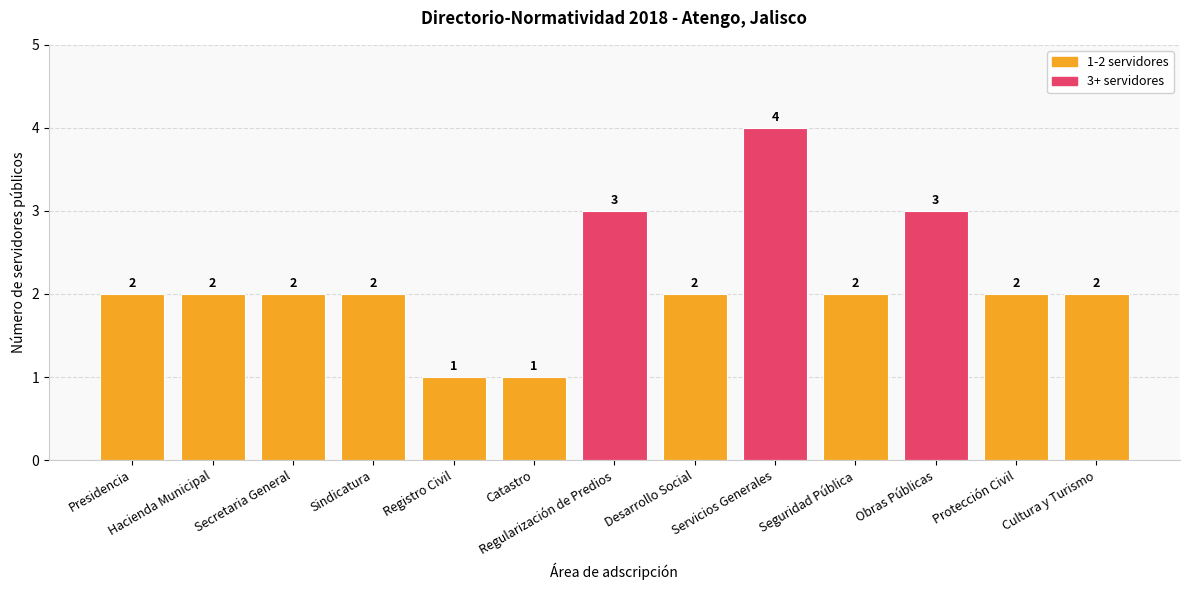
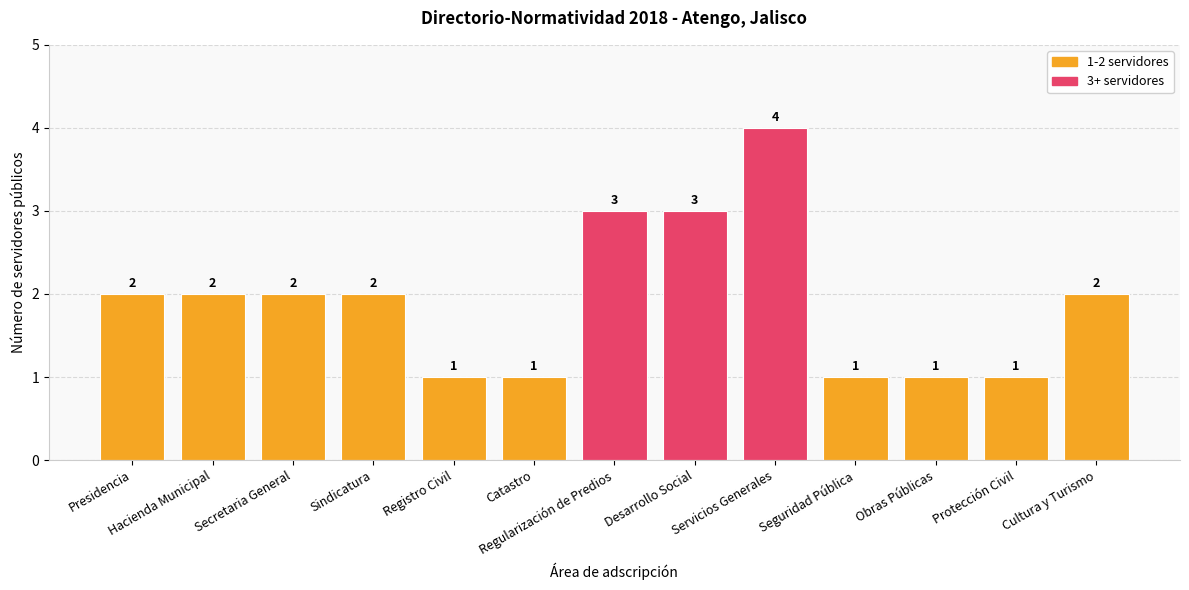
  {
    "Presidencia": 2,
    "Hacienda Municipal": 2,
    "Secretaria General": 2,
    "Sindicatura": 2,
    "Registro Civil": 1,
    "Catastro": 1,
    "Regularización de Predios": 3,
-   "Desarrollo Social": 2,
+   "Desarrollo Social": 3,
    "Servicios Generales": 4,
-   "Seguridad Pública": 2,
-   "Obras Públicas": 3,
-   "Protección Civil": 2,
+   "Seguridad Pública": 1,
+   "Obras Públicas": 1,
+   "Protección Civil": 1,
    "Cultura y Turismo": 2
  }
